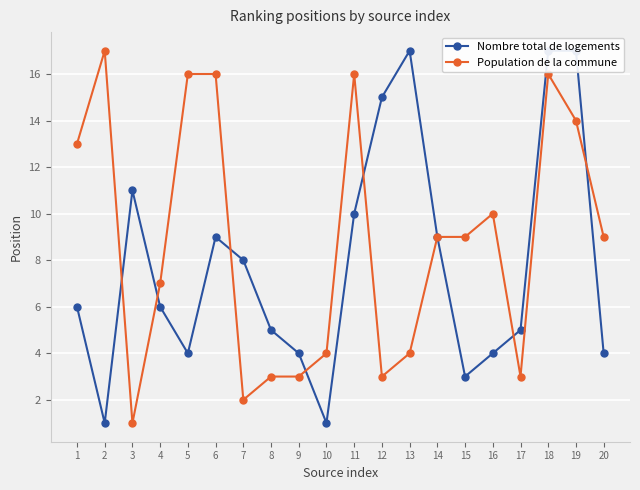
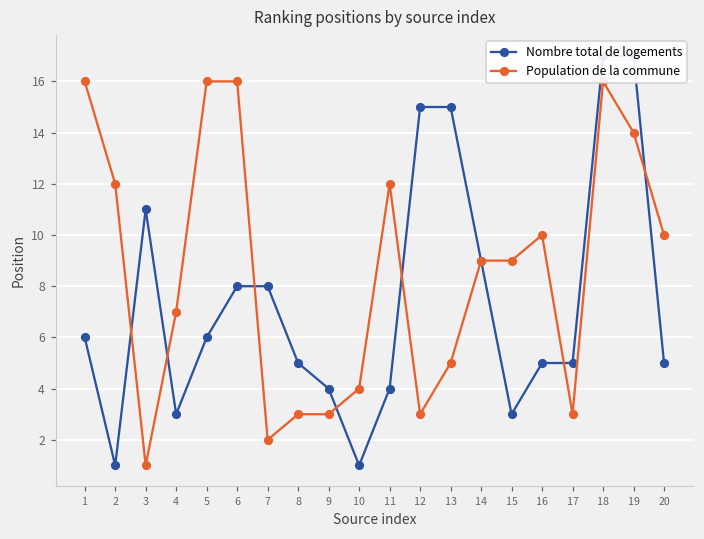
  {
    "Nombre total de logements": {
      "1": 6,
      "2": 1,
      "3": 11,
-     "4": 6,
-     "5": 4,
-     "6": 9,
+     "4": 3,
+     "5": 6,
+     "6": 8,
      "7": 8,
      "8": 5,
      "9": 4,
      "10": 1,
-     "11": 10,
+     "11": 4,
      "12": 15,
-     "13": 17,
+     "13": 15,
      "15": 3,
-     "16": 4,
+     "16": 5,
      "17": 5,
-     "20": 4
+     "20": 5
    },
    "Population de la commune": {
-     "1": 13,
-     "2": 17,
+     "1": 16,
+     "2": 12,
      "3": 1,
      "4": 7,
      "5": 16,
      "6": 16,
      "7": 2,
      "8": 3,
      "9": 3,
      "10": 4,
-     "11": 16,
+     "11": 12,
      "12": 3,
-     "13": 4,
+     "13": 5,
      "15": 9,
      "16": 10,
      "17": 3,
      "18": 16,
      "19": 14,
-     "20": 9
+     "20": 10
    }
  }
